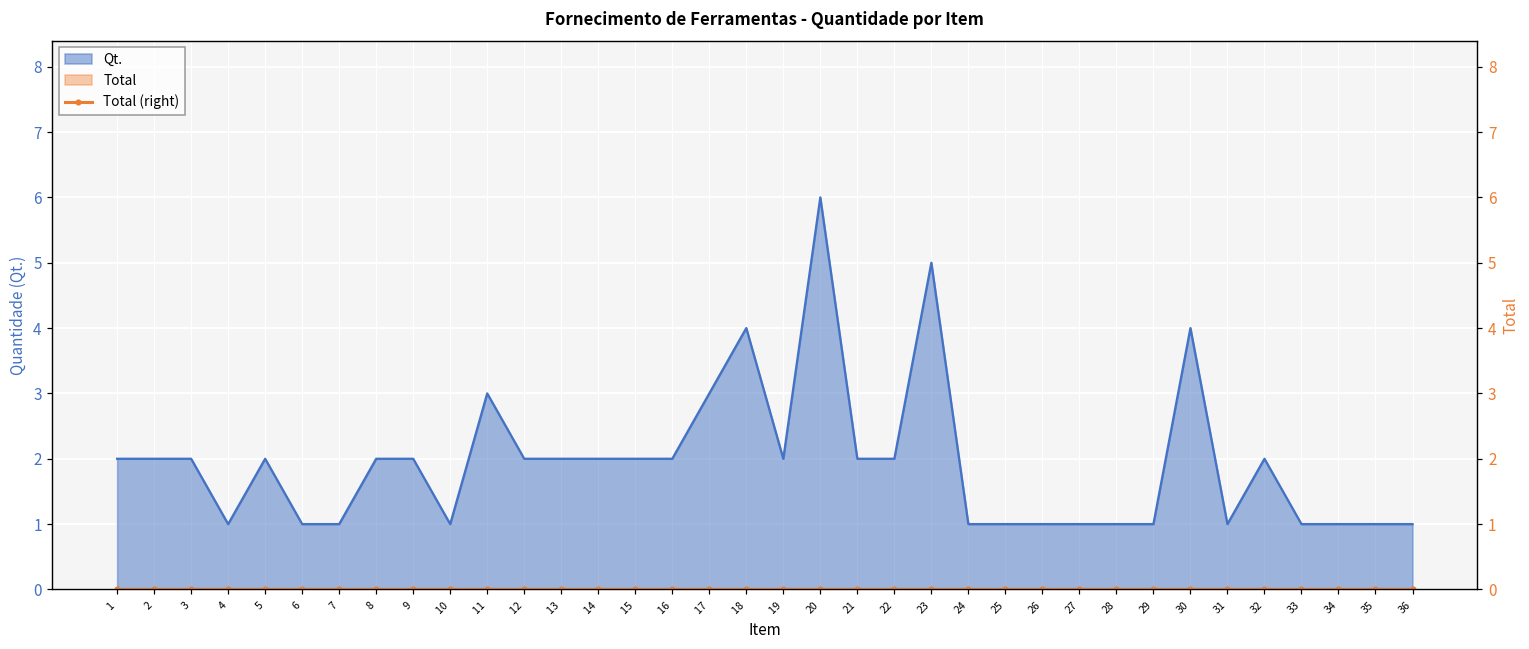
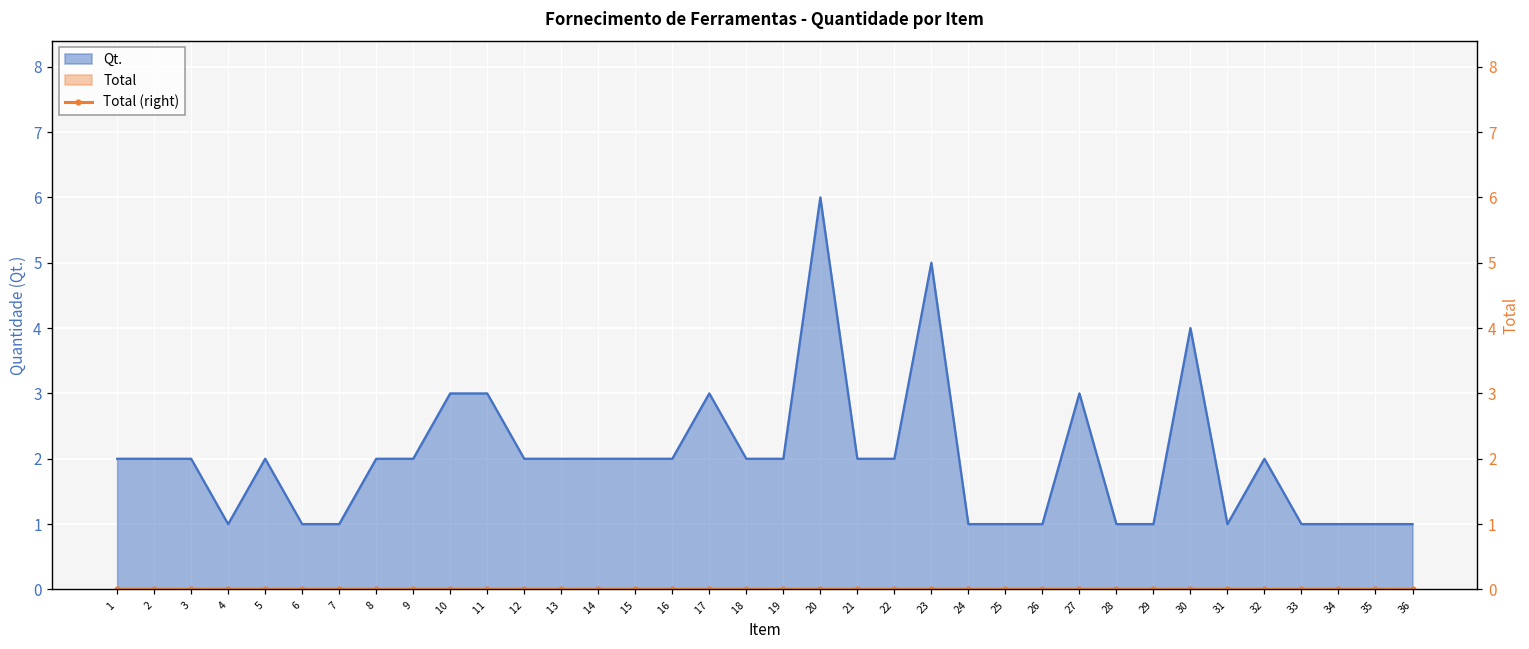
  {
    "Qt.": {
      "1": 2,
      "2": 2,
      "3": 2,
      "4": 1,
      "5": 2,
      "6": 1,
      "7": 1,
      "8": 2,
      "9": 2,
-     "10": 1,
+     "10": 3,
      "11": 3,
      "12": 2,
      "13": 2,
      "14": 2,
      "15": 2,
      "16": 2,
      "17": 3,
-     "18": 4,
+     "18": 2,
      "19": 2,
      "20": 6,
      "21": 2,
      "22": 2,
      "23": 5,
      "24": 1,
      "25": 1,
      "26": 1,
-     "27": 1,
+     "27": 3,
      "28": 1,
      "29": 1,
      "30": 4,
      "31": 1,
      "32": 2,
      "33": 1,
      "34": 1,
      "35": 1,
      "36": 1
    },
    "Total (right)": {
      "1": 0,
      "2": 0,
      "3": 0,
      "4": 0,
      "5": 0,
      "6": 0,
      "7": 0,
      "8": 0,
      "9": 0,
      "10": 0,
      "11": 0,
      "12": 0,
      "13": 0,
      "14": 0,
      "15": 0,
      "16": 0,
      "17": 0,
      "18": 0,
      "19": 0,
      "20": 0,
      "21": 0,
      "22": 0,
      "23": 0,
      "24": 0,
      "25": 0,
      "26": 0,
      "27": 0,
      "28": 0,
      "29": 0,
      "30": 0,
      "31": 0,
      "32": 0,
      "33": 0,
      "34": 0,
      "35": 0,
      "36": 0
    }
  }
